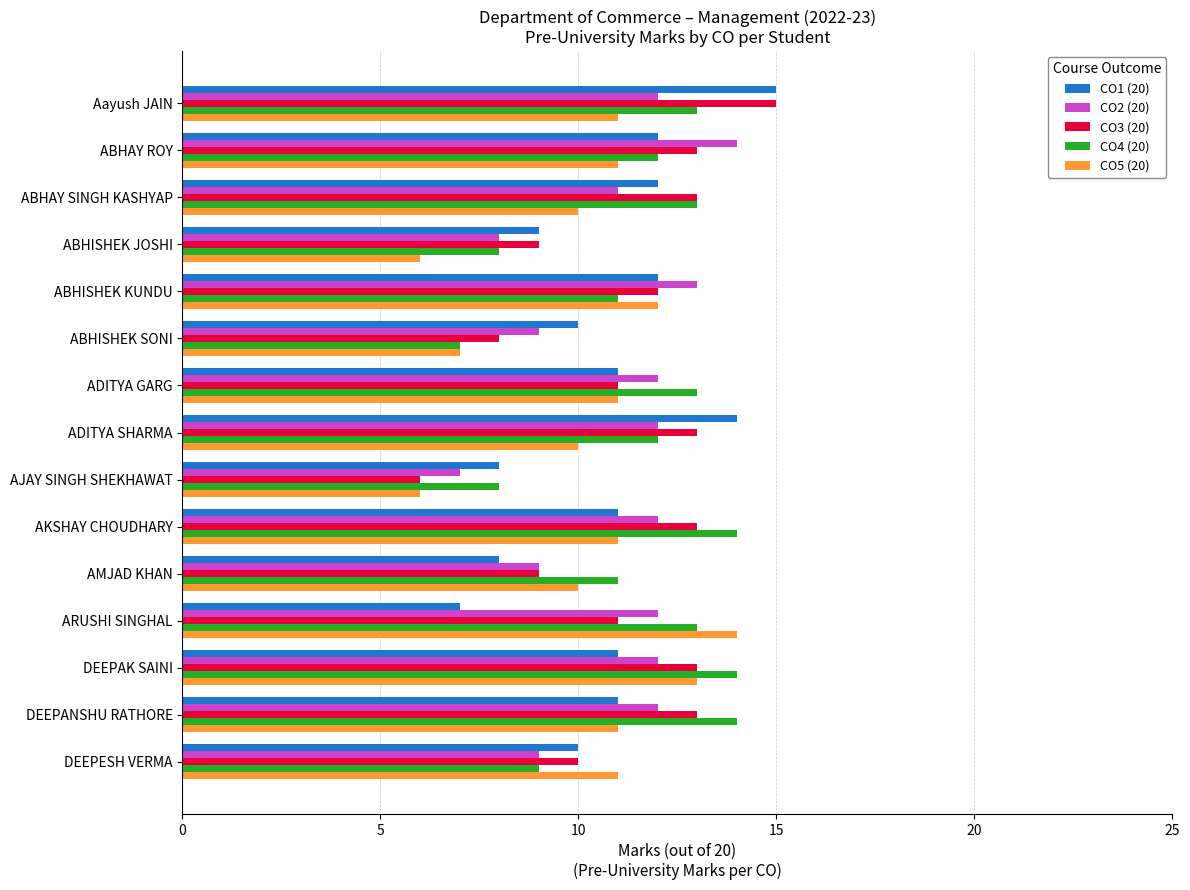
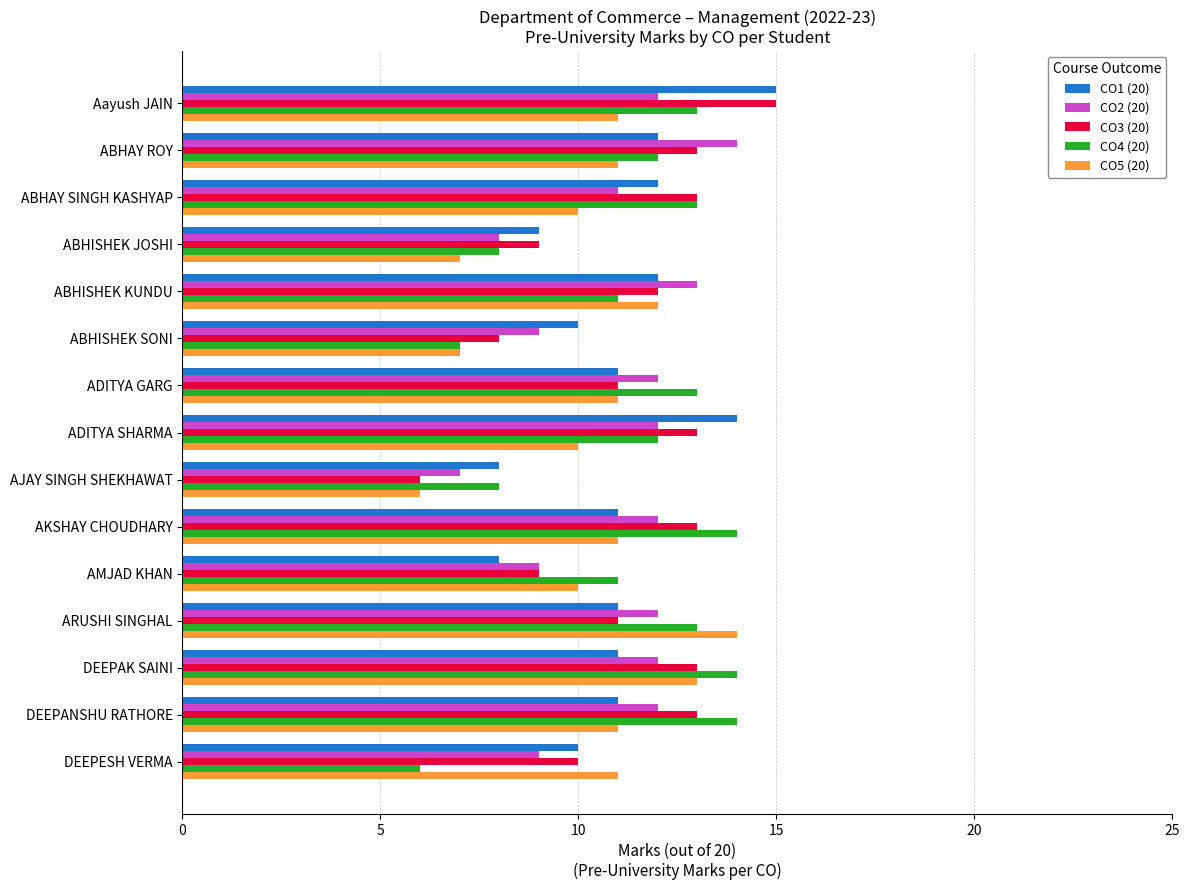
  {
    "CO1 (20)": {
      "Aayush JAIN": 15,
      "ABHAY ROY": 12,
      "ABHAY SINGH KASHYAP": 12,
      "ABHISHEK JOSHI": 9,
      "ABHISHEK KUNDU": 12,
      "ABHISHEK SONI": 10,
      "ADITYA GARG": 11,
      "ADITYA SHARMA": 14,
      "AJAY SINGH SHEKHAWAT": 8,
      "AKSHAY CHOUDHARY": 11,
      "AMJAD KHAN": 8,
-     "ARUSHI SINGHAL": 7,
+     "ARUSHI SINGHAL": 11,
      "DEEPAK SAINI": 11,
      "DEEPANSHU RATHORE": 11,
      "DEEPESH VERMA": 10
    },
    "CO2 (20)": {
      "Aayush JAIN": 12,
      "ABHAY ROY": 14,
      "ABHAY SINGH KASHYAP": 11,
      "ABHISHEK JOSHI": 8,
      "ABHISHEK KUNDU": 13,
      "ABHISHEK SONI": 9,
      "ADITYA GARG": 12,
      "ADITYA SHARMA": 12,
      "AJAY SINGH SHEKHAWAT": 7,
      "AKSHAY CHOUDHARY": 12,
      "AMJAD KHAN": 9,
      "ARUSHI SINGHAL": 12,
      "DEEPAK SAINI": 12,
      "DEEPANSHU RATHORE": 12,
      "DEEPESH VERMA": 9
    },
    "CO3 (20)": {
      "Aayush JAIN": 15,
      "ABHAY ROY": 13,
      "ABHAY SINGH KASHYAP": 13,
      "ABHISHEK JOSHI": 9,
      "ABHISHEK KUNDU": 12,
      "ABHISHEK SONI": 8,
      "ADITYA GARG": 11,
      "ADITYA SHARMA": 13,
      "AJAY SINGH SHEKHAWAT": 6,
      "AKSHAY CHOUDHARY": 13,
      "AMJAD KHAN": 9,
      "ARUSHI SINGHAL": 11,
      "DEEPAK SAINI": 13,
      "DEEPANSHU RATHORE": 13,
      "DEEPESH VERMA": 10
    },
    "CO4 (20)": {
      "Aayush JAIN": 13,
      "ABHAY ROY": 12,
      "ABHAY SINGH KASHYAP": 13,
      "ABHISHEK JOSHI": 8,
      "ABHISHEK KUNDU": 11,
      "ABHISHEK SONI": 7,
      "ADITYA GARG": 13,
      "ADITYA SHARMA": 12,
      "AJAY SINGH SHEKHAWAT": 8,
      "AKSHAY CHOUDHARY": 14,
      "AMJAD KHAN": 11,
      "ARUSHI SINGHAL": 13,
      "DEEPAK SAINI": 14,
      "DEEPANSHU RATHORE": 14,
-     "DEEPESH VERMA": 9
+     "DEEPESH VERMA": 6
    },
    "CO5 (20)": {
      "Aayush JAIN": 11,
      "ABHAY ROY": 11,
      "ABHAY SINGH KASHYAP": 10,
-     "ABHISHEK JOSHI": 6,
+     "ABHISHEK JOSHI": 7,
      "ABHISHEK KUNDU": 12,
      "ABHISHEK SONI": 7,
      "ADITYA GARG": 11,
      "ADITYA SHARMA": 10,
      "AJAY SINGH SHEKHAWAT": 6,
      "AKSHAY CHOUDHARY": 11,
      "AMJAD KHAN": 10,
      "ARUSHI SINGHAL": 14,
      "DEEPAK SAINI": 13,
      "DEEPANSHU RATHORE": 11,
      "DEEPESH VERMA": 11
    }
  }
